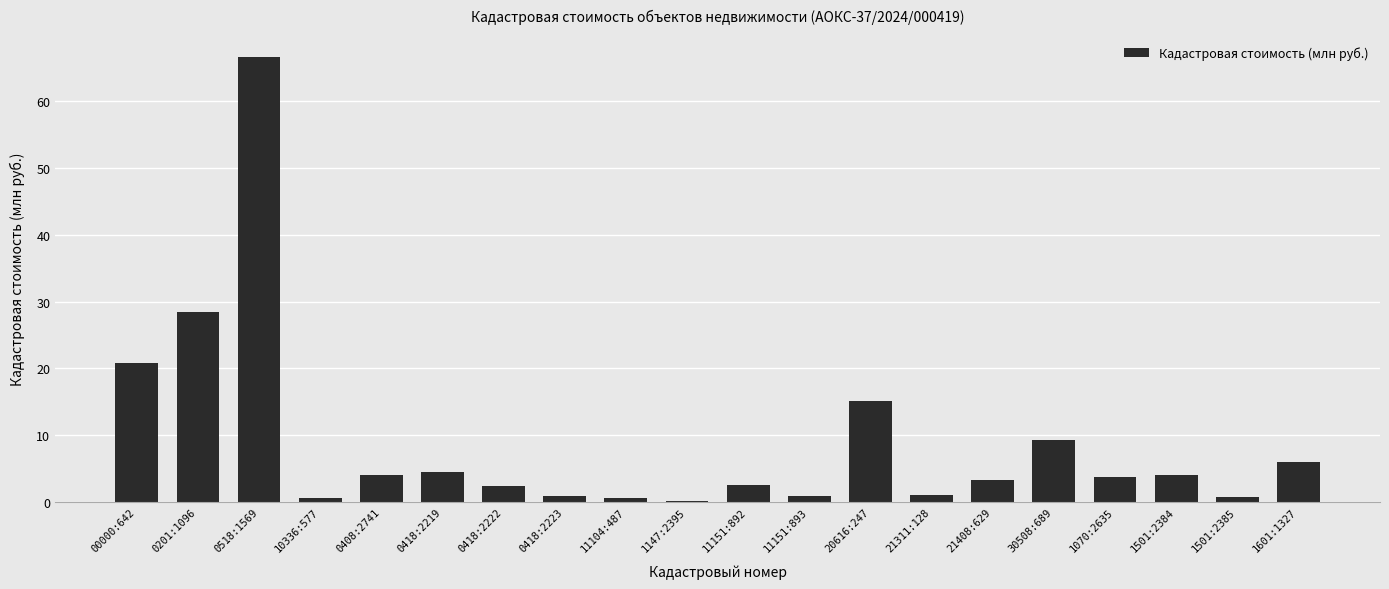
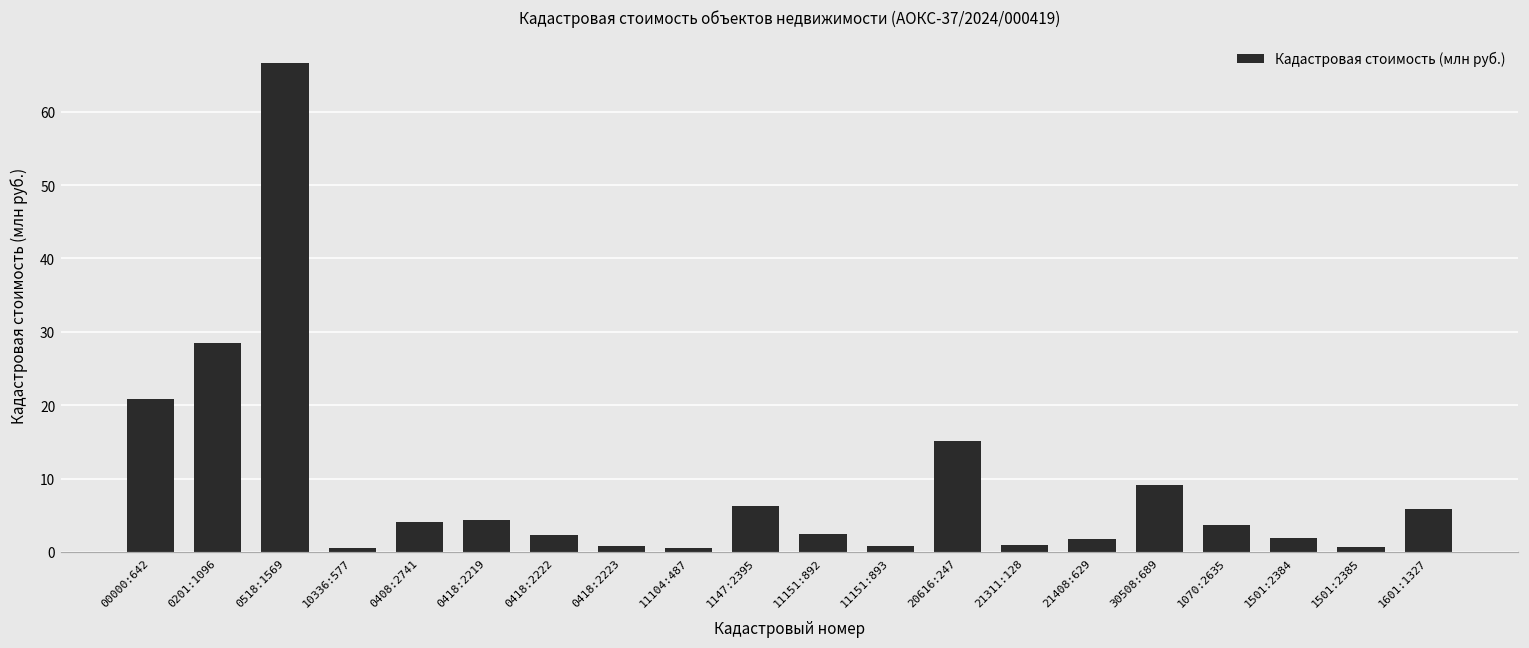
  {
    "00000:642": 21,
    "0201:1096": 28,
    "0518:1569": 67,
    "10336:577": 1,
    "0408:2741": 4,
    "0418:2219": 4,
    "0418:2222": 2,
    "0418:2223": 1,
    "11104:487": 1,
-   "1147:2395": 0,
+   "1147:2395": 6,
    "11151:892": 2,
    "11151:893": 1,
    "20616:247": 15,
    "21311:128": 1,
-   "21408:629": 3,
+   "21408:629": 2,
    "30508:689": 9,
    "1070:2635": 4,
-   "1501:2384": 4,
+   "1501:2384": 2,
    "1501:2385": 1,
    "1601:1327": 6
  }
